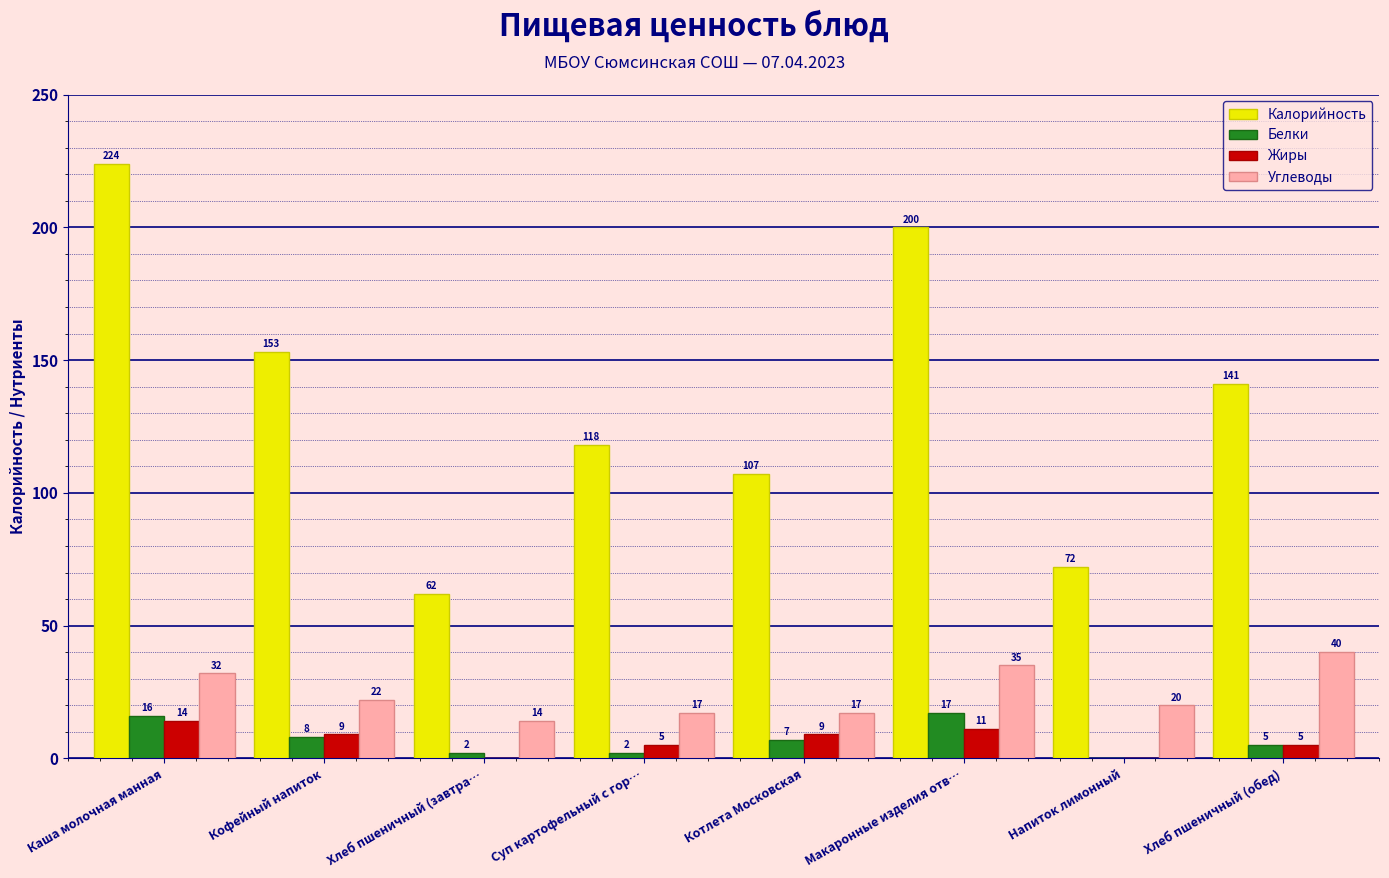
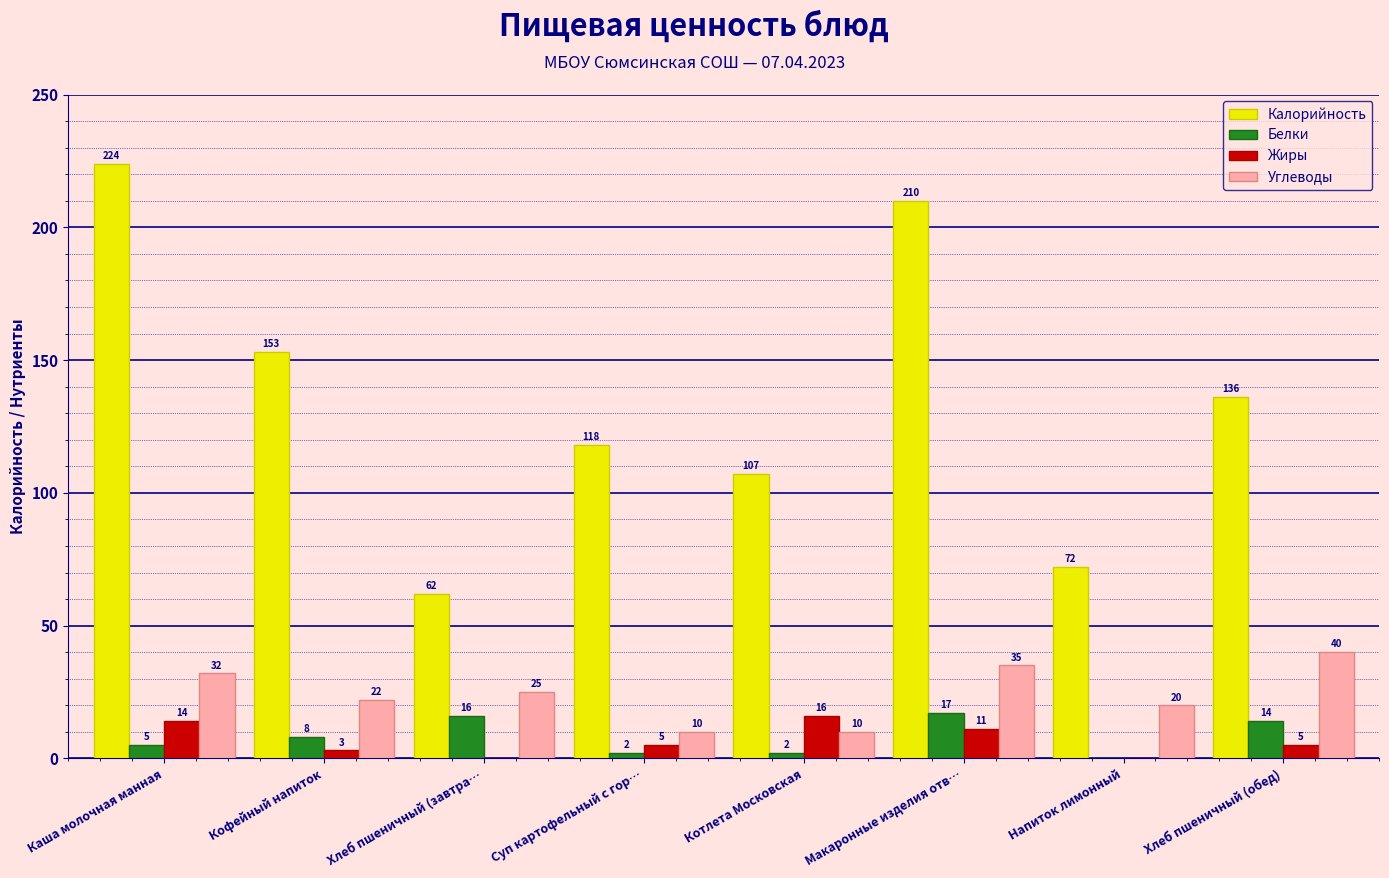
  {
    "Калорийность": {
      "Каша молочная манная": 224,
      "Кофейный напиток": 153,
      "Хлеб пшеничный (завтра…": 62,
      "Суп картофельный с гор…": 118,
      "Котлета Московская": 107,
-     "Макаронные изделия отв…": 200,
+     "Макаронные изделия отв…": 210,
      "Напиток лимонный": 72,
-     "Хлеб пшеничный (обед)": 141
+     "Хлеб пшеничный (обед)": 136
    },
    "Белки": {
-     "Каша молочная манная": 16,
+     "Каша молочная манная": 5,
      "Кофейный напиток": 8,
-     "Хлеб пшеничный (завтра…": 2,
+     "Хлеб пшеничный (завтра…": 16,
      "Суп картофельный с гор…": 2,
-     "Котлета Московская": 7,
+     "Котлета Московская": 2,
      "Макаронные изделия отв…": 17,
-     "Хлеб пшеничный (обед)": 5
+     "Хлеб пшеничный (обед)": 14
    },
    "Жиры": {
      "Каша молочная манная": 14,
-     "Кофейный напиток": 9,
+     "Кофейный напиток": 3,
      "Суп картофельный с гор…": 5,
-     "Котлета Московская": 9,
+     "Котлета Московская": 16,
      "Макаронные изделия отв…": 11,
      "Хлеб пшеничный (обед)": 5
    },
    "Углеводы": {
      "Каша молочная манная": 32,
      "Кофейный напиток": 22,
-     "Хлеб пшеничный (завтра…": 14,
-     "Суп картофельный с гор…": 17,
-     "Котлета Московская": 17,
+     "Хлеб пшеничный (завтра…": 25,
+     "Суп картофельный с гор…": 10,
+     "Котлета Московская": 10,
      "Макаронные изделия отв…": 35,
      "Напиток лимонный": 20,
      "Хлеб пшеничный (обед)": 40
    }
  }
